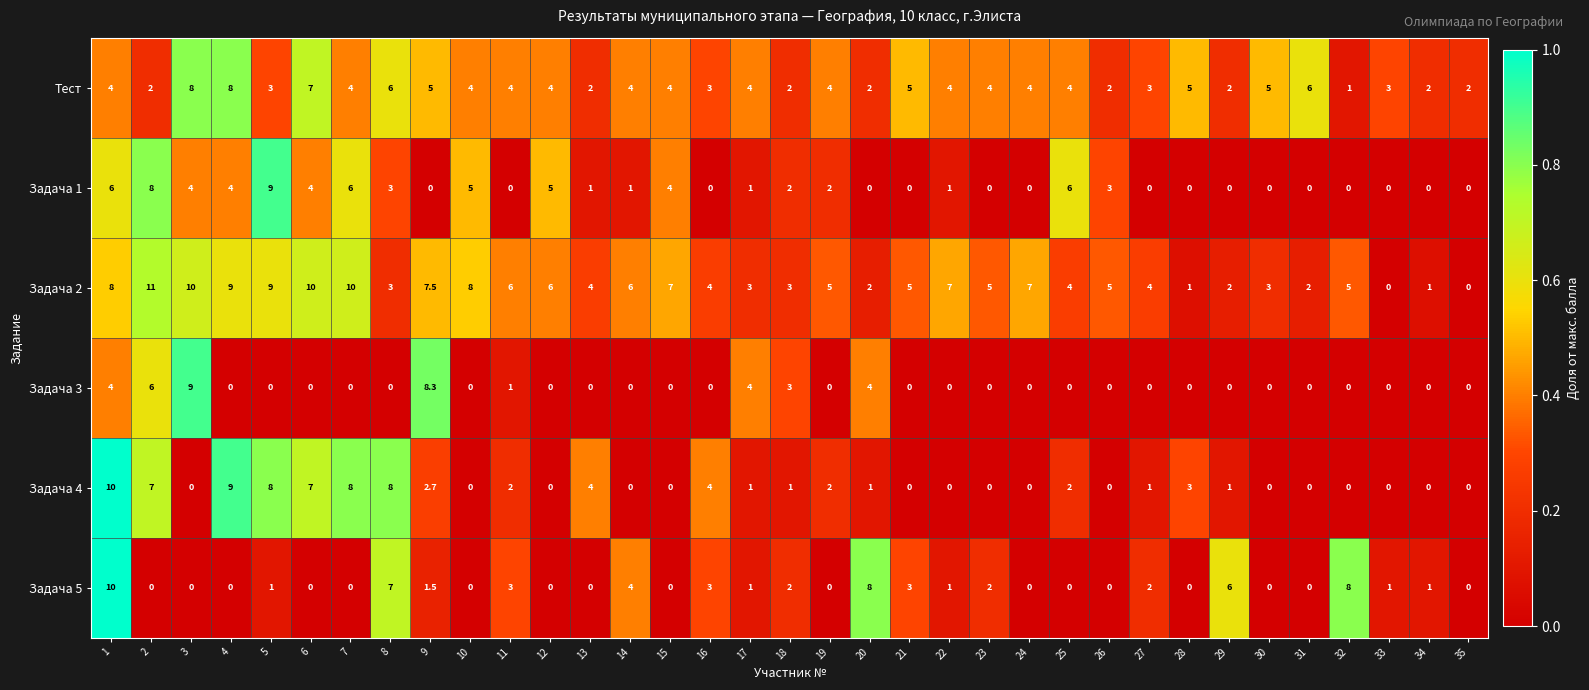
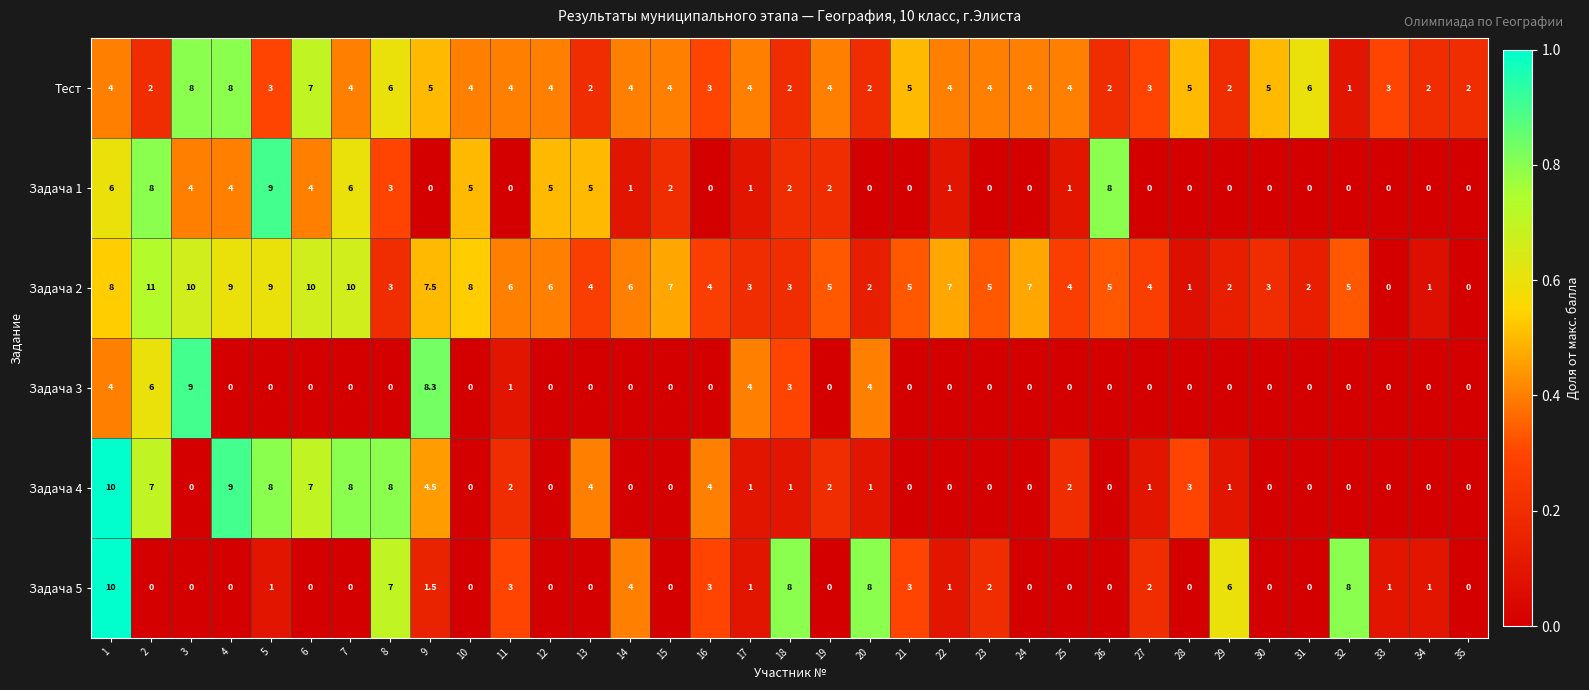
  {
    "Задача 1": {
      "1": 6,
      "2": 8,
      "3": 4,
      "4": 4,
      "5": 9,
      "6": 4,
      "7": 6,
      "8": 3,
      "9": 0,
      "10": 5,
      "11": 0,
      "12": 5,
-     "13": 1,
+     "13": 5,
      "14": 1,
-     "15": 4,
+     "15": 2,
      "16": 0,
      "17": 1,
      "18": 2,
      "19": 2,
      "20": 0,
      "21": 0,
      "22": 1,
      "23": 0,
      "24": 0,
-     "25": 6,
-     "26": 3,
+     "25": 1,
+     "26": 8,
      "27": 0,
      "28": 0,
      "29": 0,
      "30": 0,
      "31": 0,
      "32": 0,
      "33": 0,
      "34": 0,
      "35": 0
    },
    "Задача 4": {
      "1": 10,
      "2": 7,
      "3": 0,
      "4": 9,
      "5": 8,
      "6": 7,
      "7": 8,
      "8": 8,
-     "9": 2.7,
+     "9": 4.5,
      "10": 0,
      "11": 2,
      "12": 0,
      "13": 4,
      "14": 0,
      "15": 0,
      "16": 4,
      "17": 1,
      "18": 1,
      "19": 2,
      "20": 1,
      "21": 0,
      "22": 0,
      "23": 0,
      "24": 0,
      "25": 2,
      "26": 0,
      "27": 1,
      "28": 3,
      "29": 1,
      "30": 0,
      "31": 0,
      "32": 0,
      "33": 0,
      "34": 0,
      "35": 0
    },
    "Задача 5": {
      "1": 10,
      "2": 0,
      "3": 0,
      "4": 0,
      "5": 1,
      "6": 0,
      "7": 0,
      "8": 7,
      "9": 1.5,
      "10": 0,
      "11": 3,
      "12": 0,
      "13": 0,
      "14": 4,
      "15": 0,
      "16": 3,
      "17": 1,
-     "18": 2,
+     "18": 8,
      "19": 0,
      "20": 8,
      "21": 3,
      "22": 1,
      "23": 2,
      "24": 0,
      "25": 0,
      "26": 0,
      "27": 2,
      "28": 0,
      "29": 6,
      "30": 0,
      "31": 0,
      "32": 8,
      "33": 1,
      "34": 1,
      "35": 0
    }
  }
